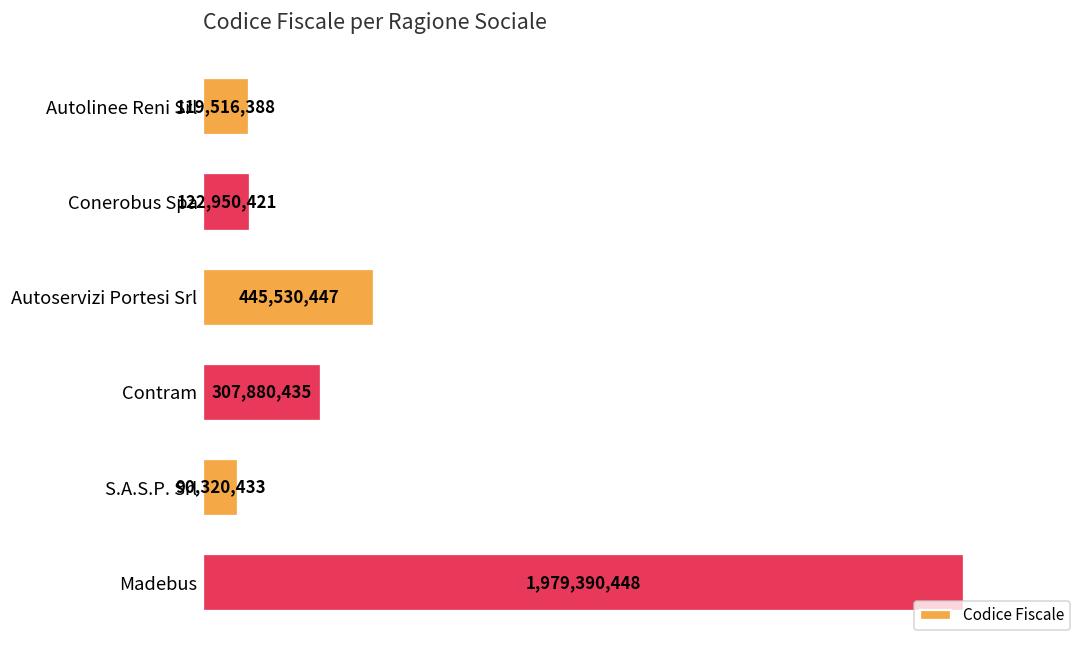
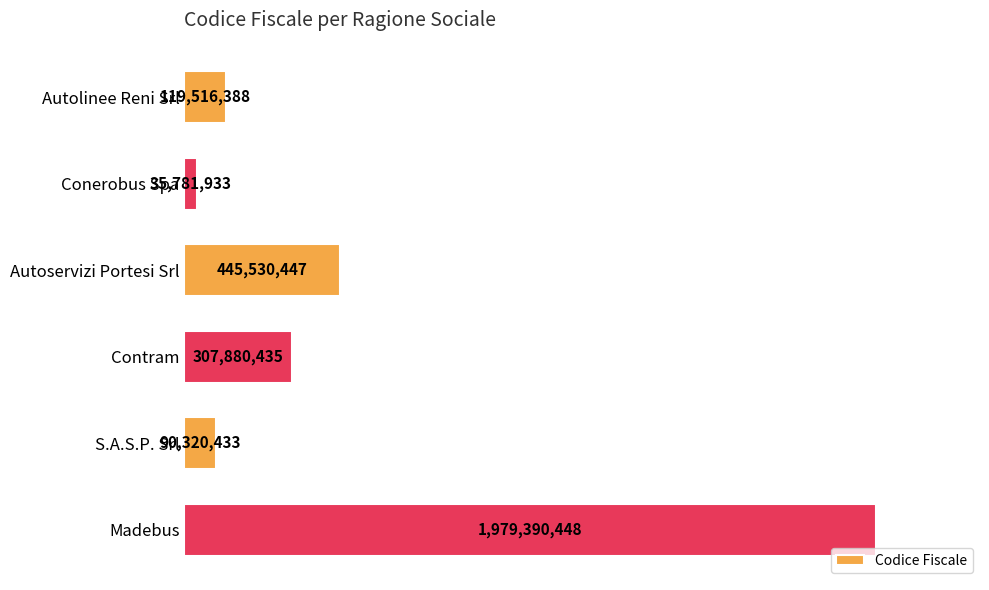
  {
    "Autolinee Reni Srl": "119,516,388",
-   "Conerobus Spa": "122,950,421",
+   "Conerobus Spa": "35,781,933",
    "Autoservizi Portesi Srl": "445,530,447",
    "Contram": "307,880,435",
    "S.A.S.P. Srl": "90,320,433",
    "Madebus": "1,979,390,448"
  }
